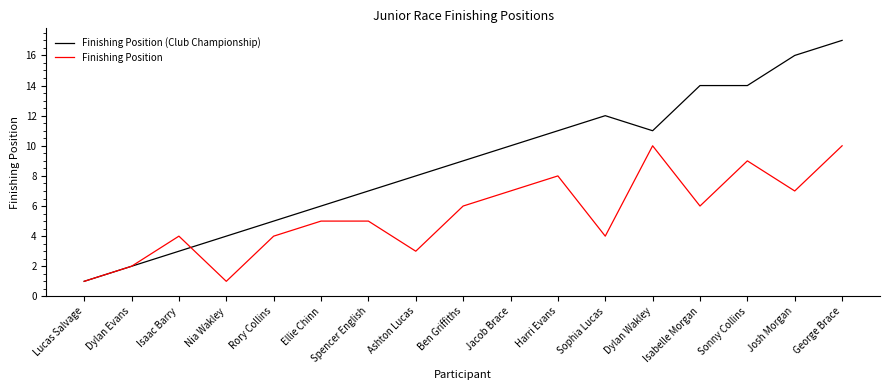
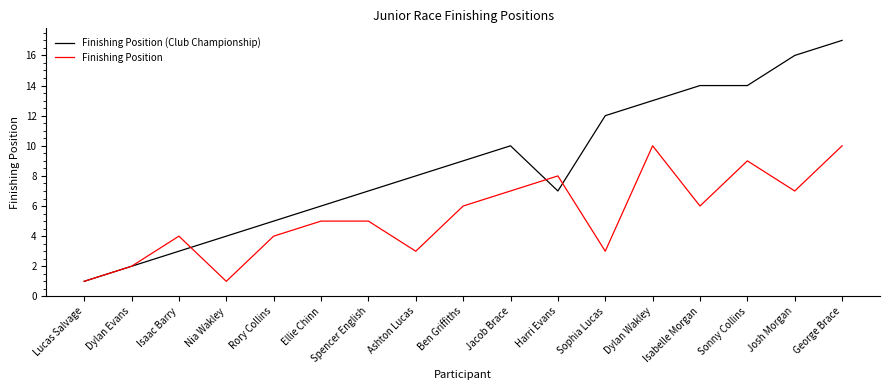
  {
    "Finishing Position (Club Championship)": {
      "Isaac Barry": 3,
      "Nia Wakley": 4,
      "Rory Collins": 5,
      "Ellie Chinn": 6,
      "Spencer English": 7,
      "Ashton Lucas": 8,
      "Ben Griffiths": 9,
      "Jacob Brace": 10,
-     "Harri Evans": 11,
+     "Harri Evans": 7,
      "Sophia Lucas": 12,
-     "Dylan Wakley": 11,
+     "Dylan Wakley": 13,
      "Isabelle Morgan": 14,
      "Sonny Collins": 14,
      "Josh Morgan": 16,
      "George Brace": 17
    },
    "Finishing Position": {
      "Isaac Barry": 4,
      "Nia Wakley": 1,
      "Rory Collins": 4,
      "Ellie Chinn": 5,
      "Spencer English": 5,
      "Ashton Lucas": 3,
      "Ben Griffiths": 6,
      "Jacob Brace": 7,
      "Harri Evans": 8,
-     "Sophia Lucas": 4,
+     "Sophia Lucas": 3,
      "Dylan Wakley": 10,
      "Isabelle Morgan": 6,
      "Sonny Collins": 9,
      "Josh Morgan": 7,
      "George Brace": 10
    }
  }
